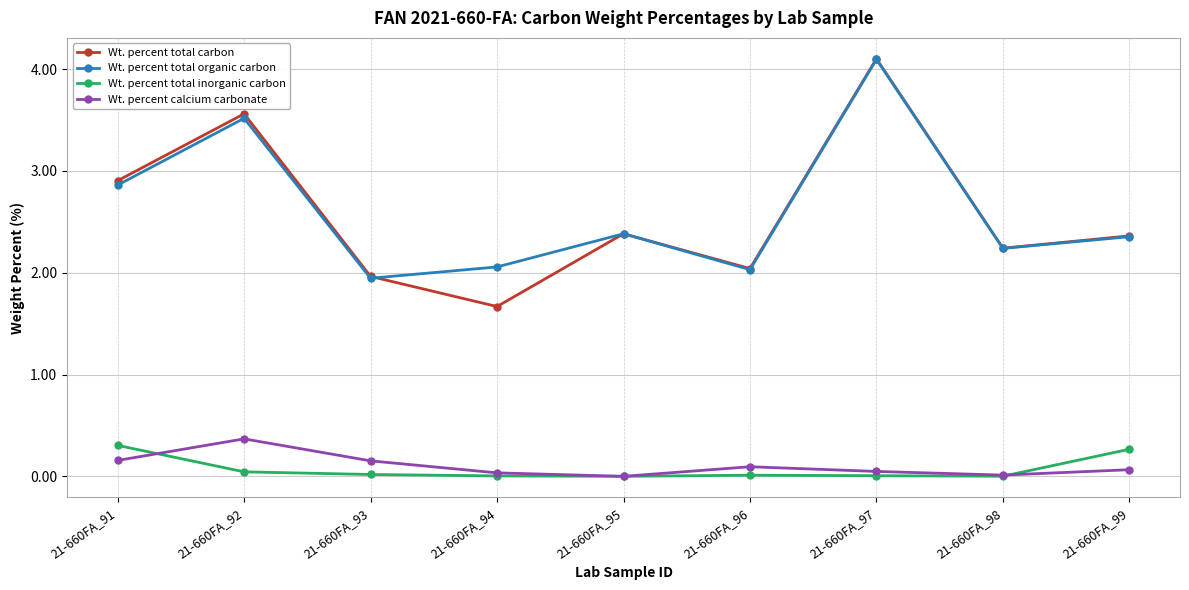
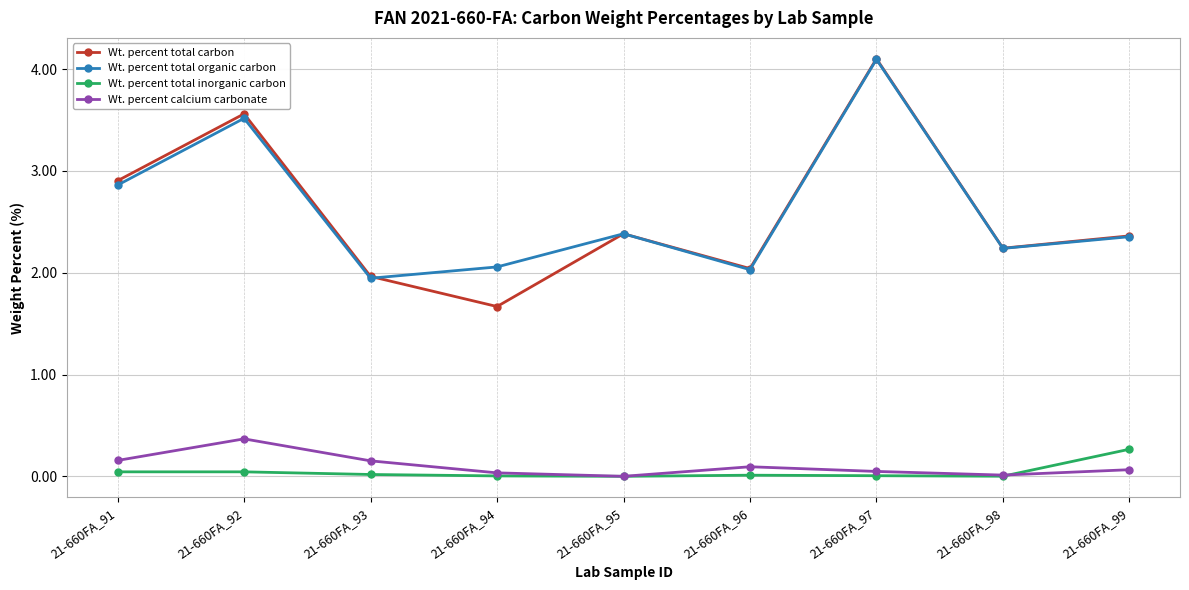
  {
    "Wt. percent total carbon": {
      "21-660FA_91": 2.90,
      "21-660FA_92": 3.56,
      "21-660FA_94": 1.67
    },
    "Wt. percent total organic carbon": {
      "21-660FA_91": 2.86,
      "21-660FA_92": 3.52,
      "21-660FA_94": 2.06
    },
    "Wt. percent total inorganic carbon": {
-     "21-660FA_91": 0.30,
+     "21-660FA_91": 0.04,
      "21-660FA_92": 0.04,
      "21-660FA_93": 0.02,
      "21-660FA_94": 0.00,
      "21-660FA_96": 0.01,
      "21-660FA_97": 0.01,
      "21-660FA_99": 0.27
    },
    "Wt. percent calcium carbonate": {
      "21-660FA_91": 0.16,
      "21-660FA_92": 0.37,
      "21-660FA_93": 0.15,
      "21-660FA_94": 0.03,
      "21-660FA_96": 0.09,
      "21-660FA_97": 0.05,
      "21-660FA_99": 0.07
    }
  }
